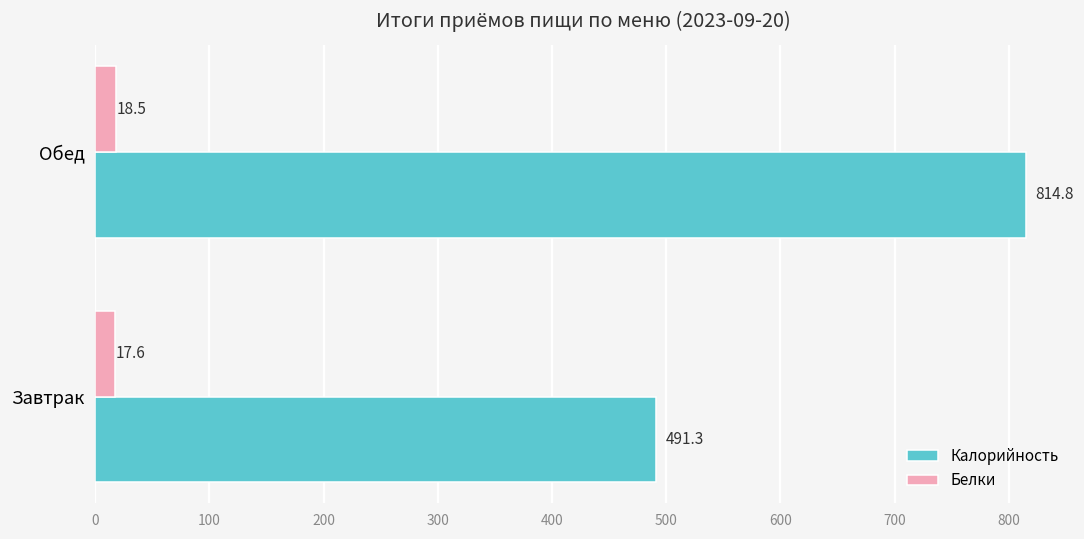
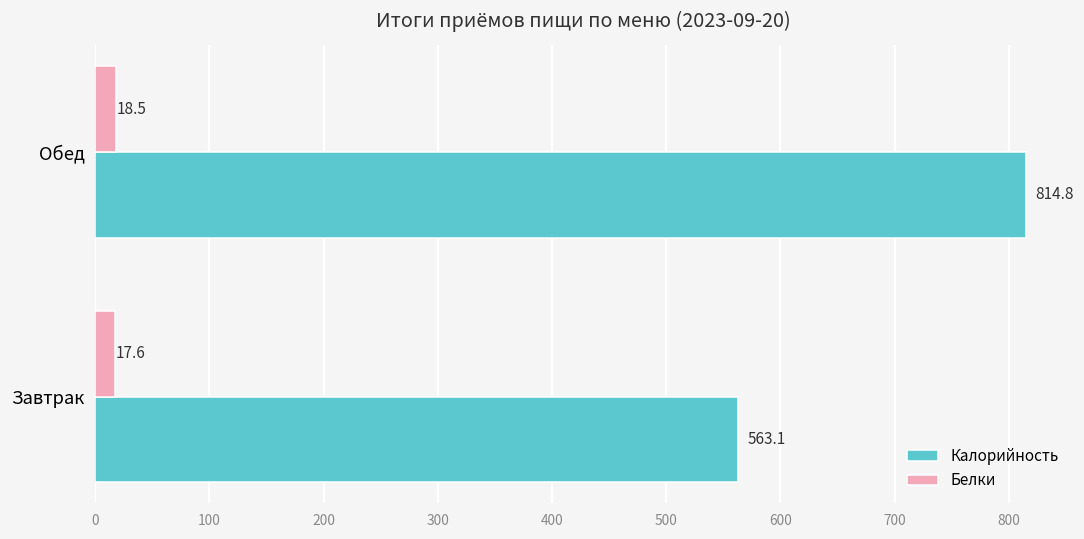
  {
    "Калорийность": {
      "Обед": 814.8,
-     "Завтрак": 491.3
+     "Завтрак": 563.1
    },
    "Белки": {
      "Обед": 18.5,
      "Завтрак": 17.6
    }
  }
